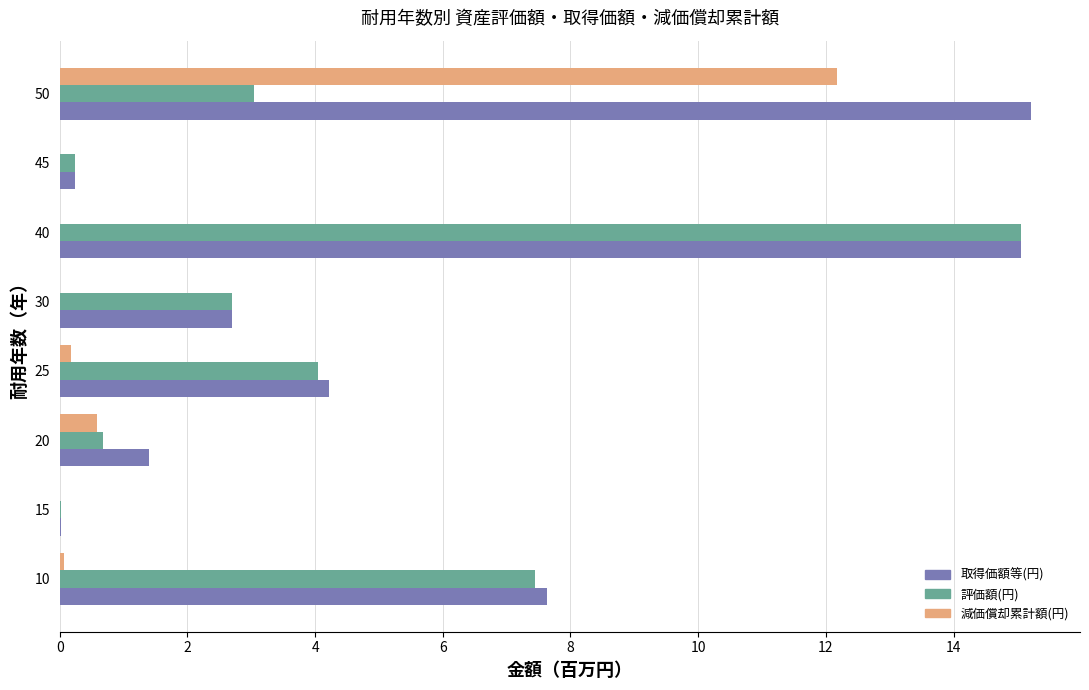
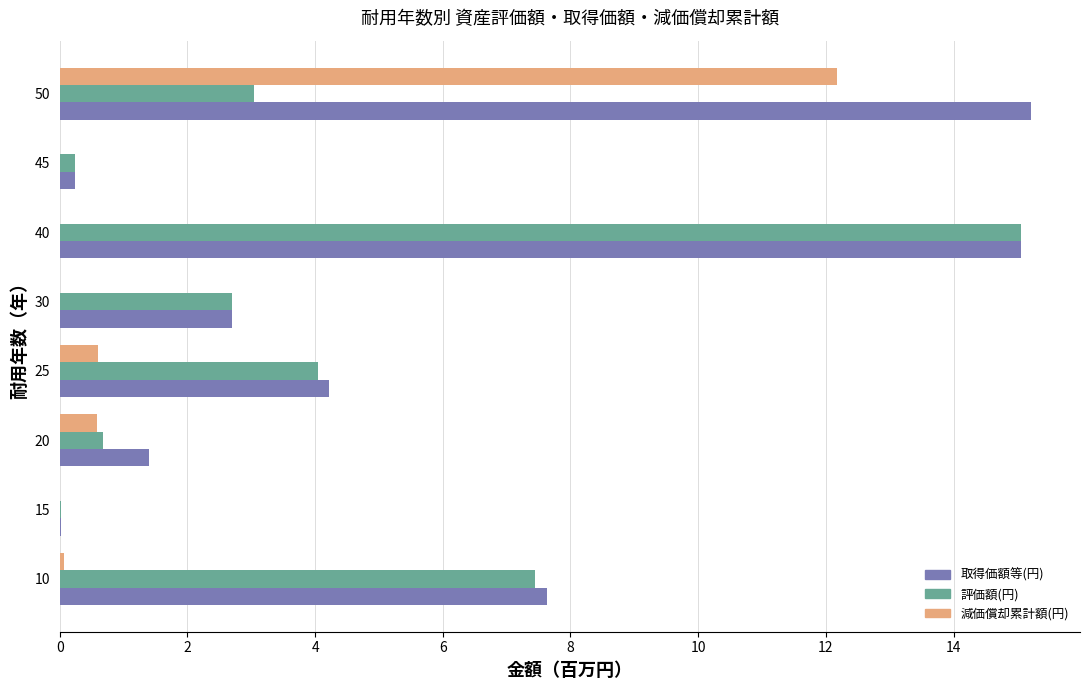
  {
    "減価償却累計額(円)": {
      "50": 12.2,
      "45": 0.0,
      "40": 0.0,
      "30": 0.0,
-     "25": 0.2,
+     "25": 0.6,
      "20": 0.6,
      "10": 0.1
    }
  }
